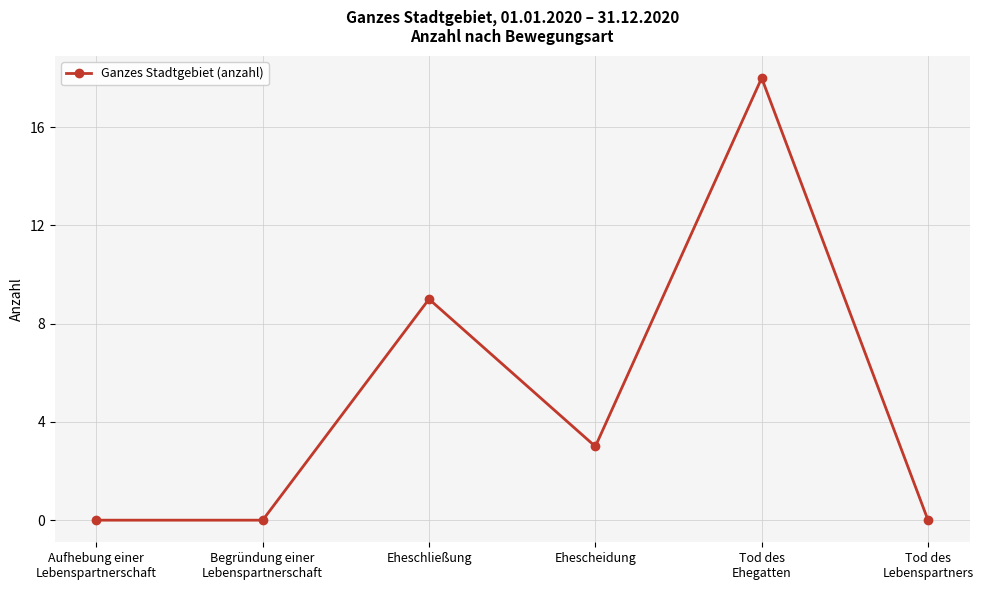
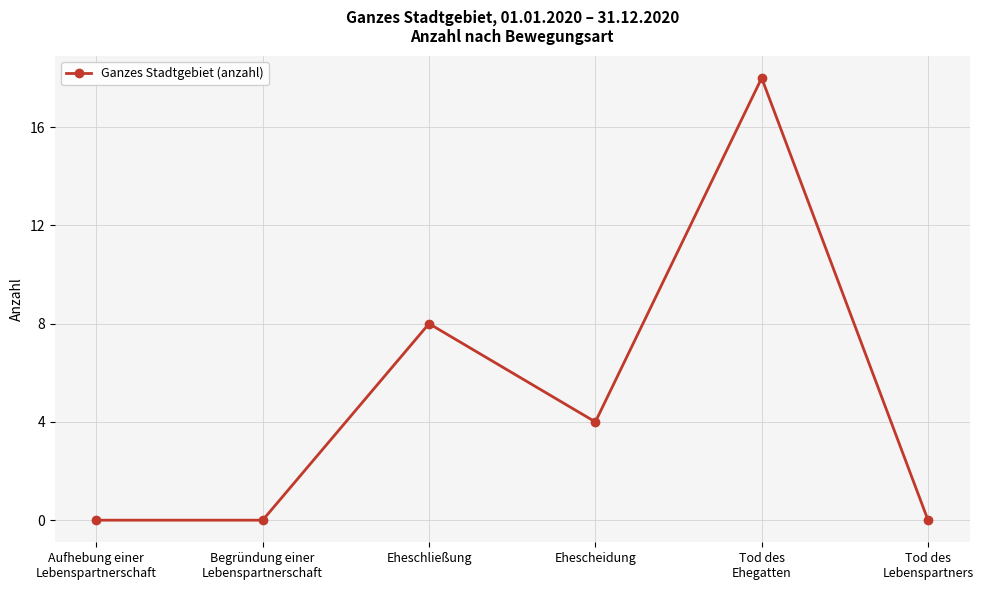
  {
    "Aufhebung einer Lebenspartnerschaft": 0,
    "Begründung einer Lebenspartnerschaft": 0,
-   "Eheschließung": 9,
-   "Ehescheidung": 3,
+   "Eheschließung": 8,
+   "Ehescheidung": 4,
    "Tod des Ehegatten": 18,
    "Tod des Lebenspartners": 0
  }
